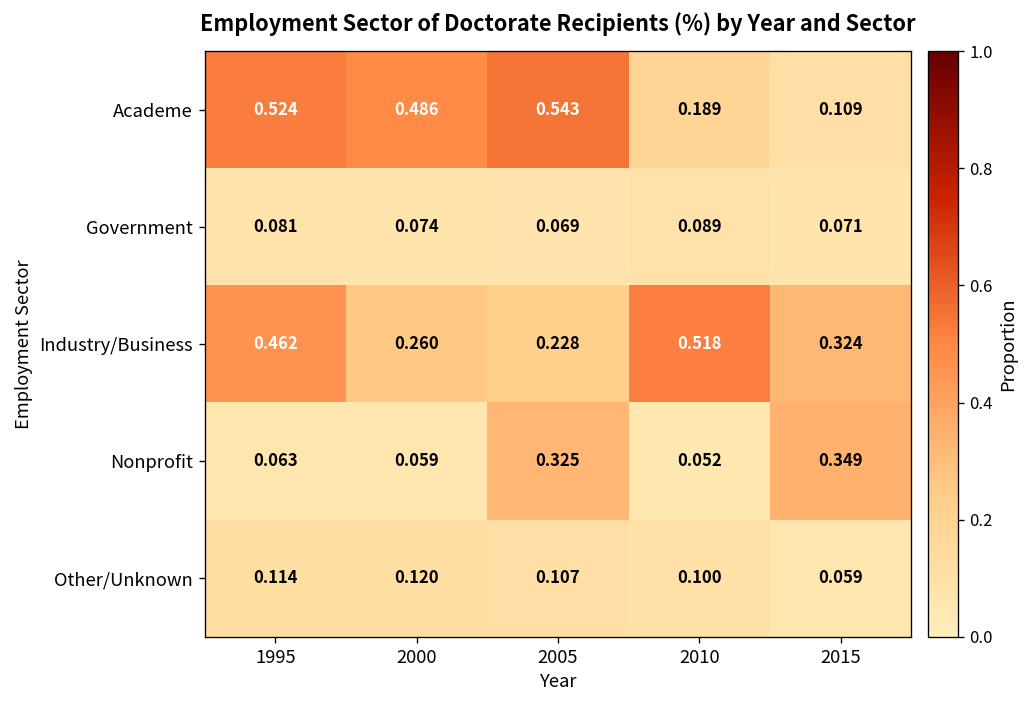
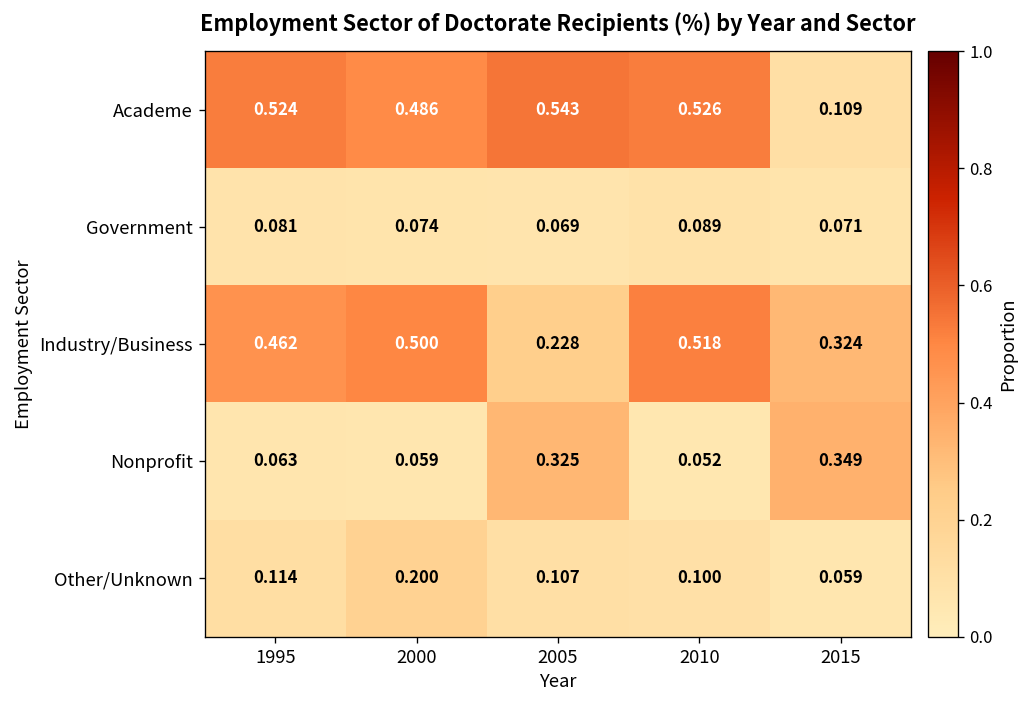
  {
    "Academe": {
      "1995": 0.524,
      "2000": 0.486,
      "2005": 0.543,
-     "2010": 0.189,
+     "2010": 0.526,
      "2015": 0.109
    },
    "Government": {
      "1995": 0.081,
      "2000": 0.074,
      "2005": 0.069,
      "2010": 0.089,
      "2015": 0.071
    },
    "Industry/Business": {
      "1995": 0.462,
-     "2000": 0.260,
+     "2000": 0.500,
      "2005": 0.228,
      "2010": 0.518,
      "2015": 0.324
    },
    "Nonprofit": {
      "1995": 0.063,
      "2000": 0.059,
      "2005": 0.325,
      "2010": 0.052,
      "2015": 0.349
    },
    "Other/Unknown": {
      "1995": 0.114,
-     "2000": 0.120,
+     "2000": 0.200,
      "2005": 0.107,
      "2010": 0.100,
      "2015": 0.059
    }
  }
